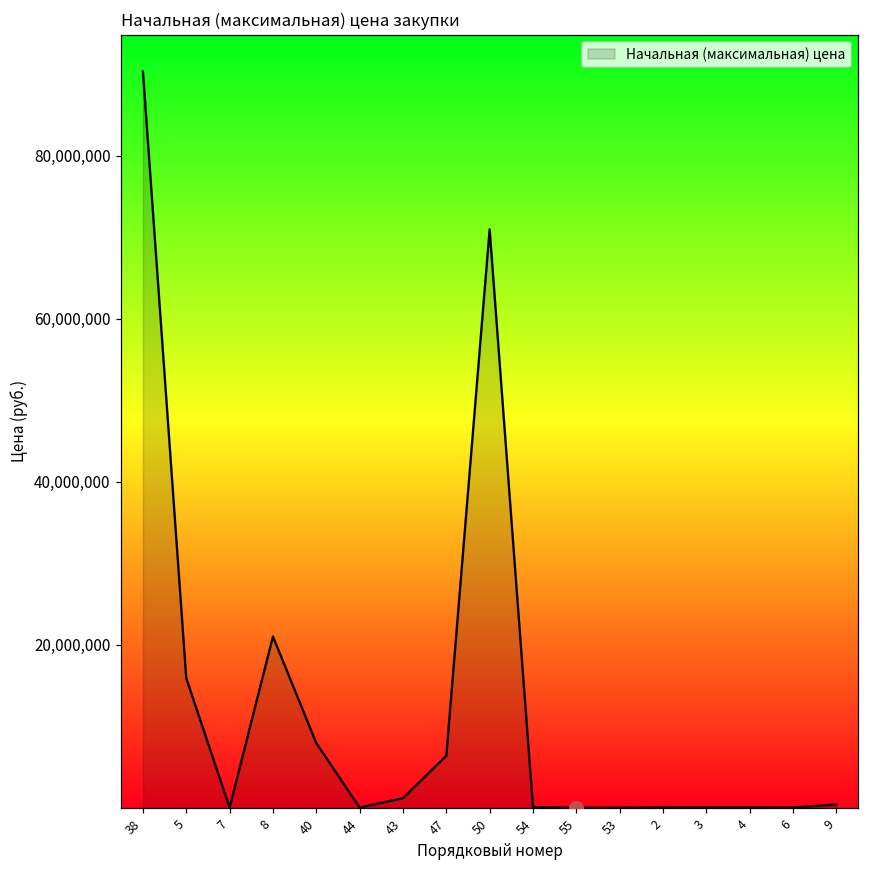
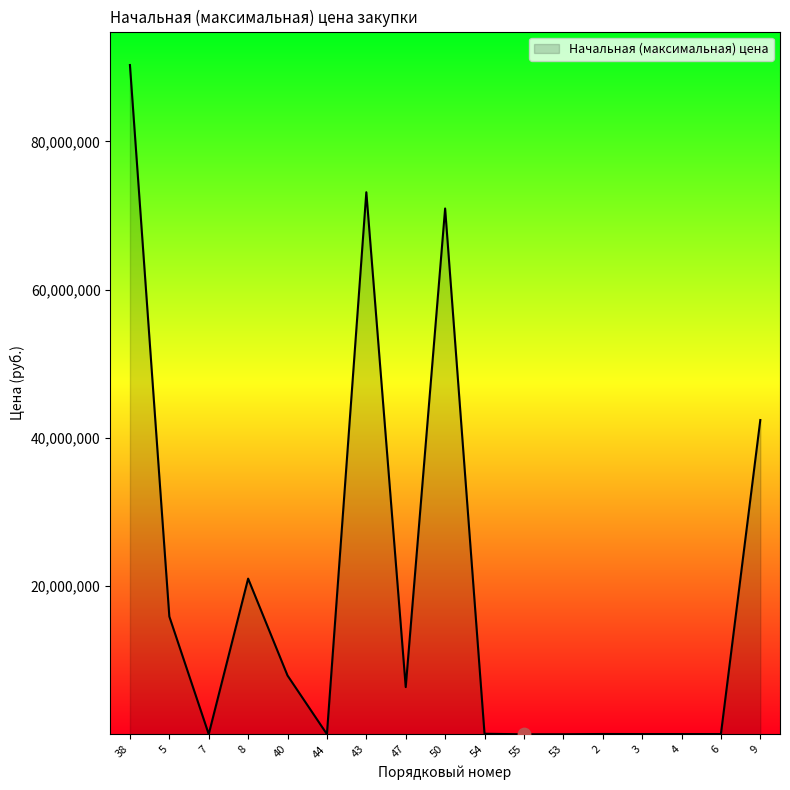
  {
    "Начальная (максимальная) цена": {
      "38": "90,000,000",
      "5": "16,000,000",
      "7": "0",
      "8": "21,000,000",
      "40": "8,000,000",
      "44": "0",
-     "43": "1,000,000",
+     "43": "73,000,000",
      "47": "6,000,000",
      "50": "71,000,000",
      "54": "0",
      "53": "0",
      "2": "0",
      "3": "0",
      "4": "0",
      "6": "0",
-     "9": "0"
+     "9": "42,000,000"
    }
  }
